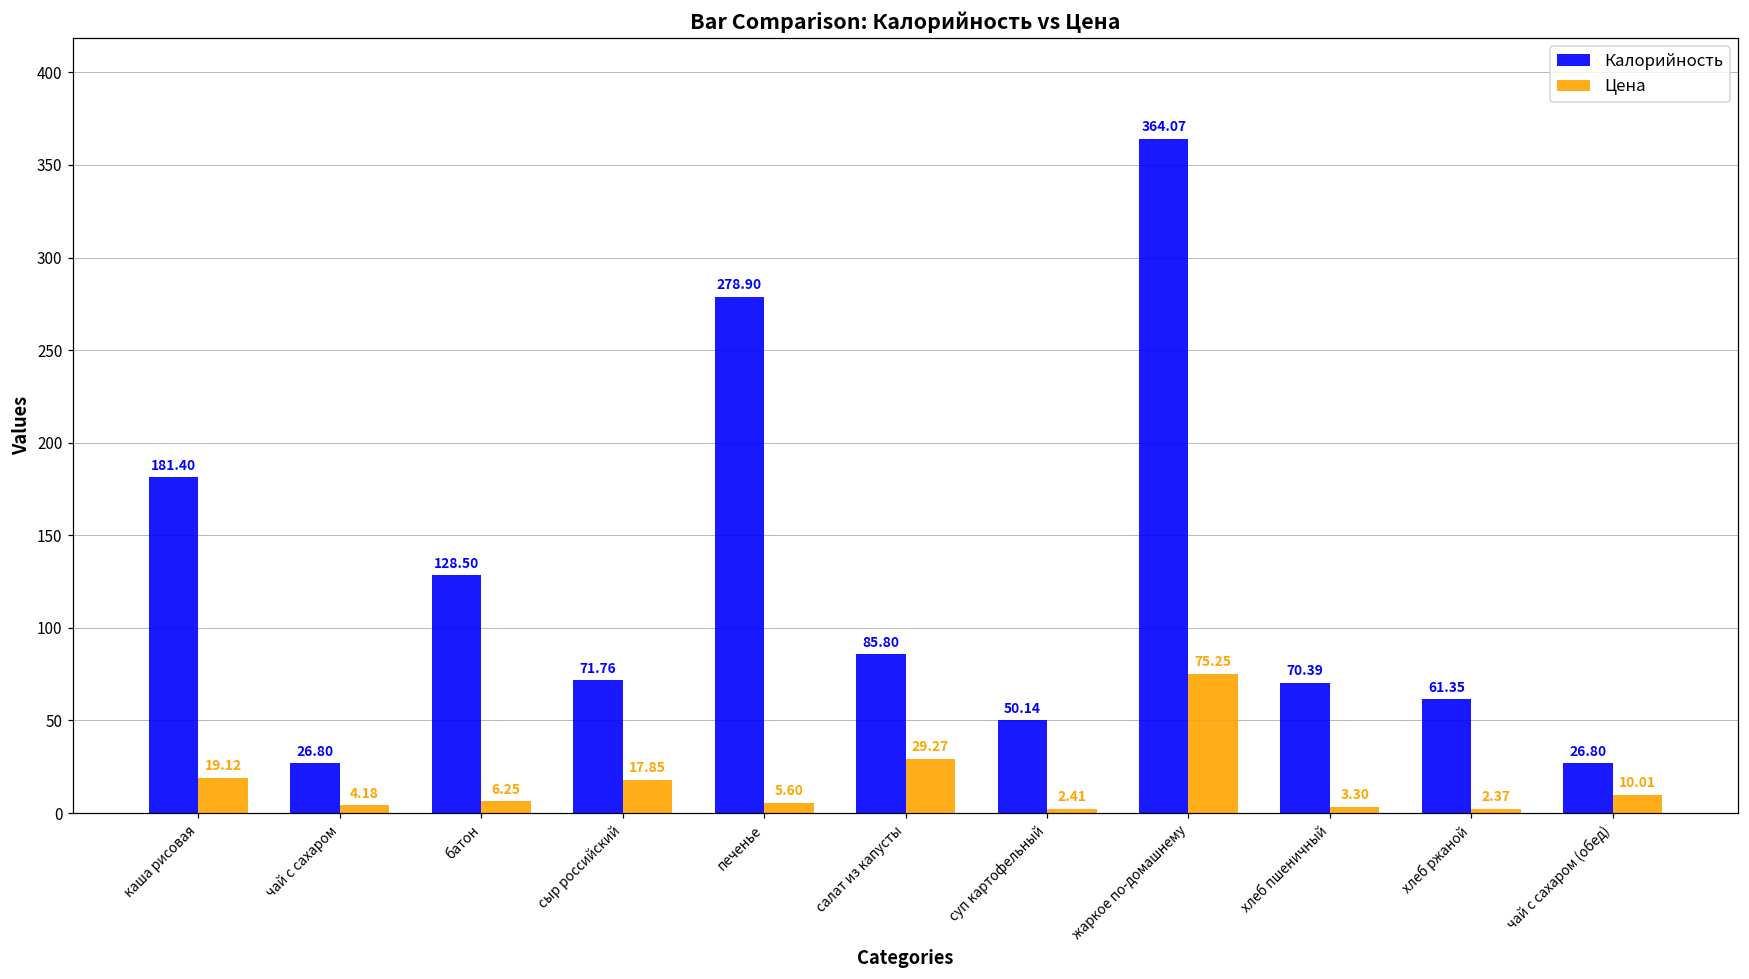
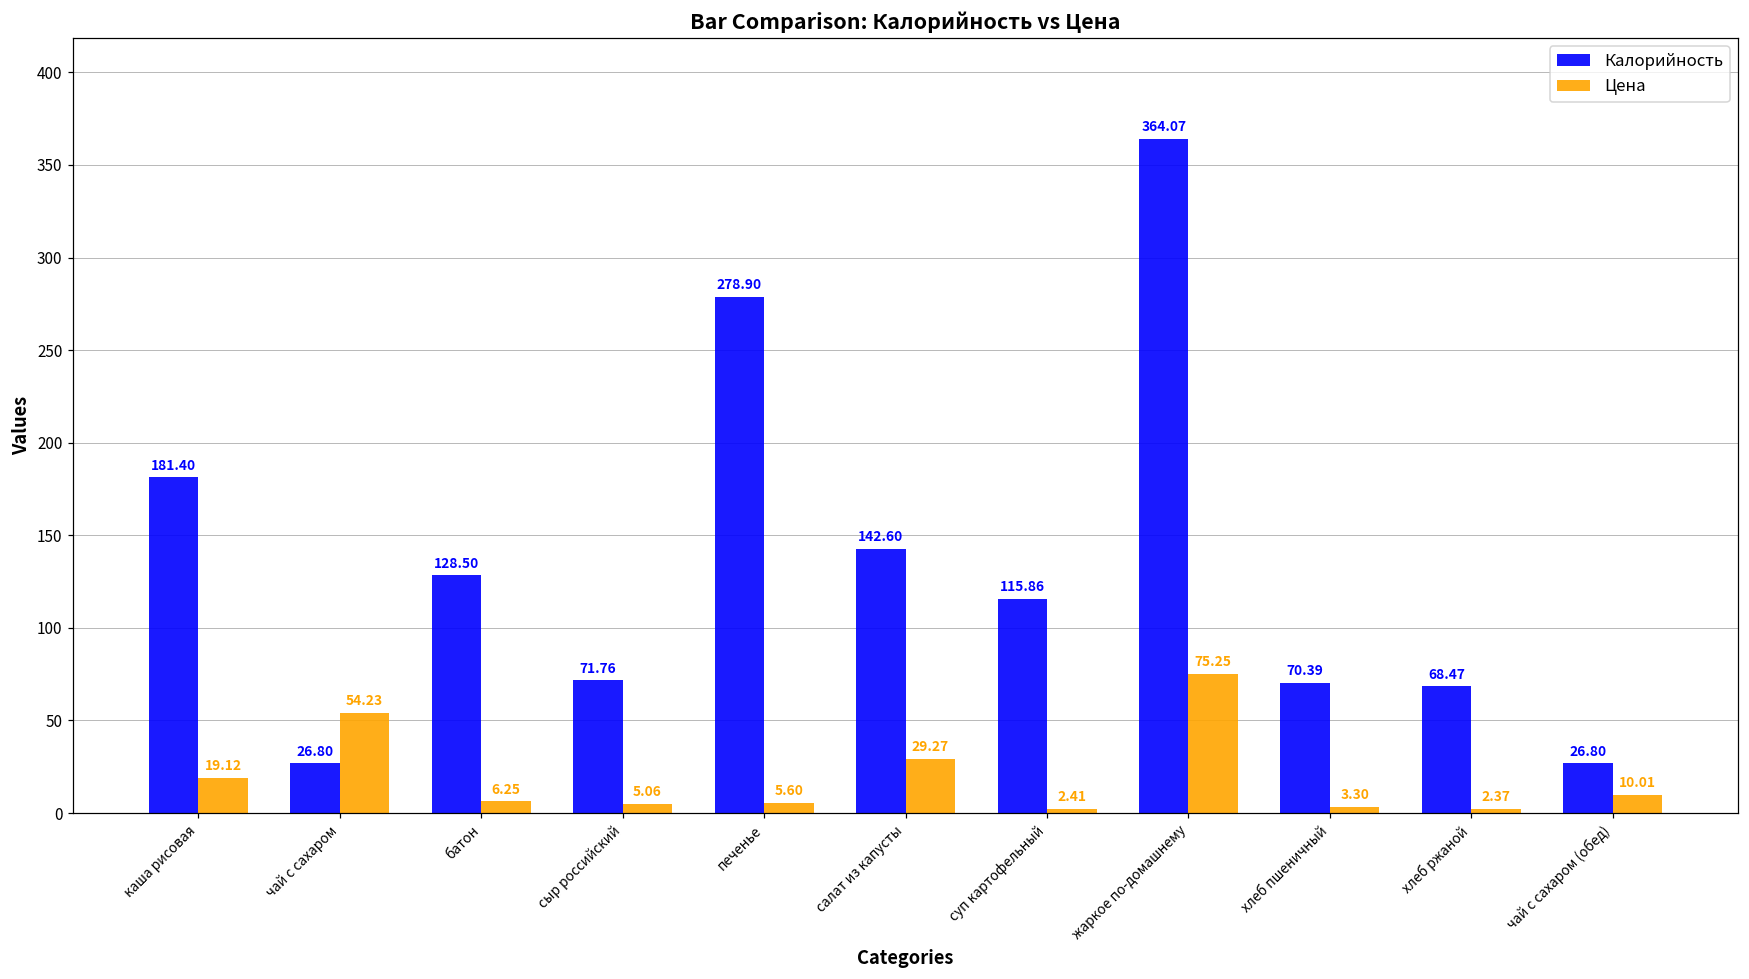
  {
    "Калорийность": {
      "каша рисовая": 181.40,
      "чай с сахаром": 26.80,
      "батон": 128.50,
      "сыр российский": 71.76,
      "печенье": 278.90,
-     "салат из капусты": 85.80,
-     "суп картофельный": 50.14,
+     "салат из капусты": 142.60,
+     "суп картофельный": 115.86,
      "жаркое по-домашнему": 364.07,
      "хлеб пшеничный": 70.39,
-     "хлеб ржаной": 61.35,
+     "хлеб ржаной": 68.47,
      "чай с сахаром (обед)": 26.80
    },
    "Цена": {
      "каша рисовая": 19.12,
-     "чай с сахаром": 4.18,
+     "чай с сахаром": 54.23,
      "батон": 6.25,
-     "сыр российский": 17.85,
+     "сыр российский": 5.06,
      "печенье": 5.60,
      "салат из капусты": 29.27,
      "суп картофельный": 2.41,
      "жаркое по-домашнему": 75.25,
      "хлеб пшеничный": 3.30,
      "хлеб ржаной": 2.37,
      "чай с сахаром (обед)": 10.01
    }
  }
